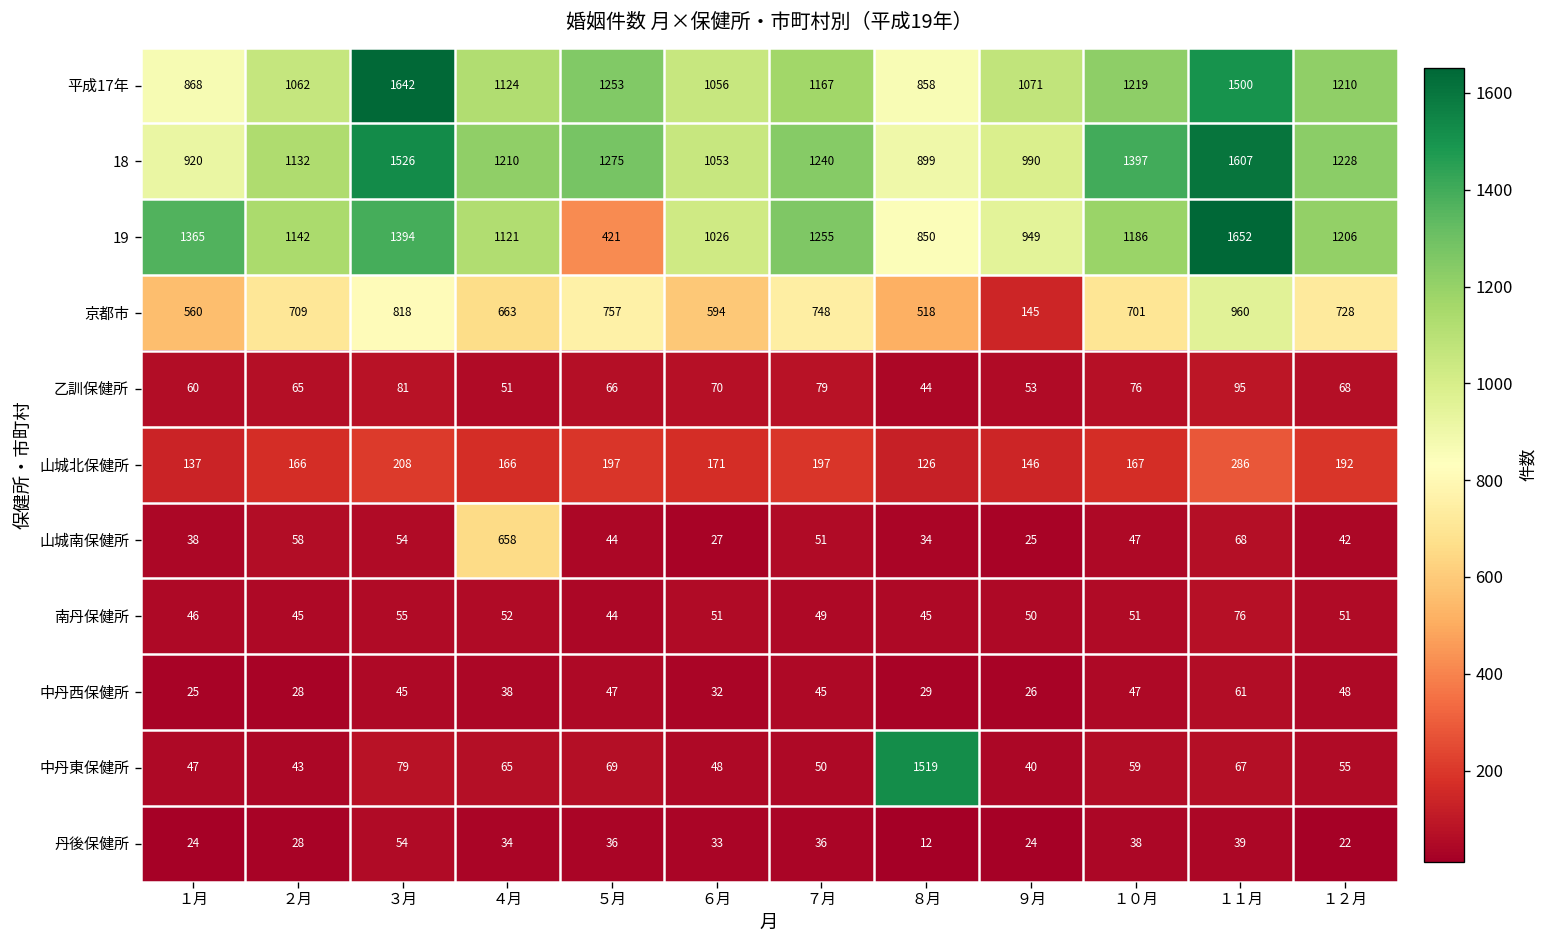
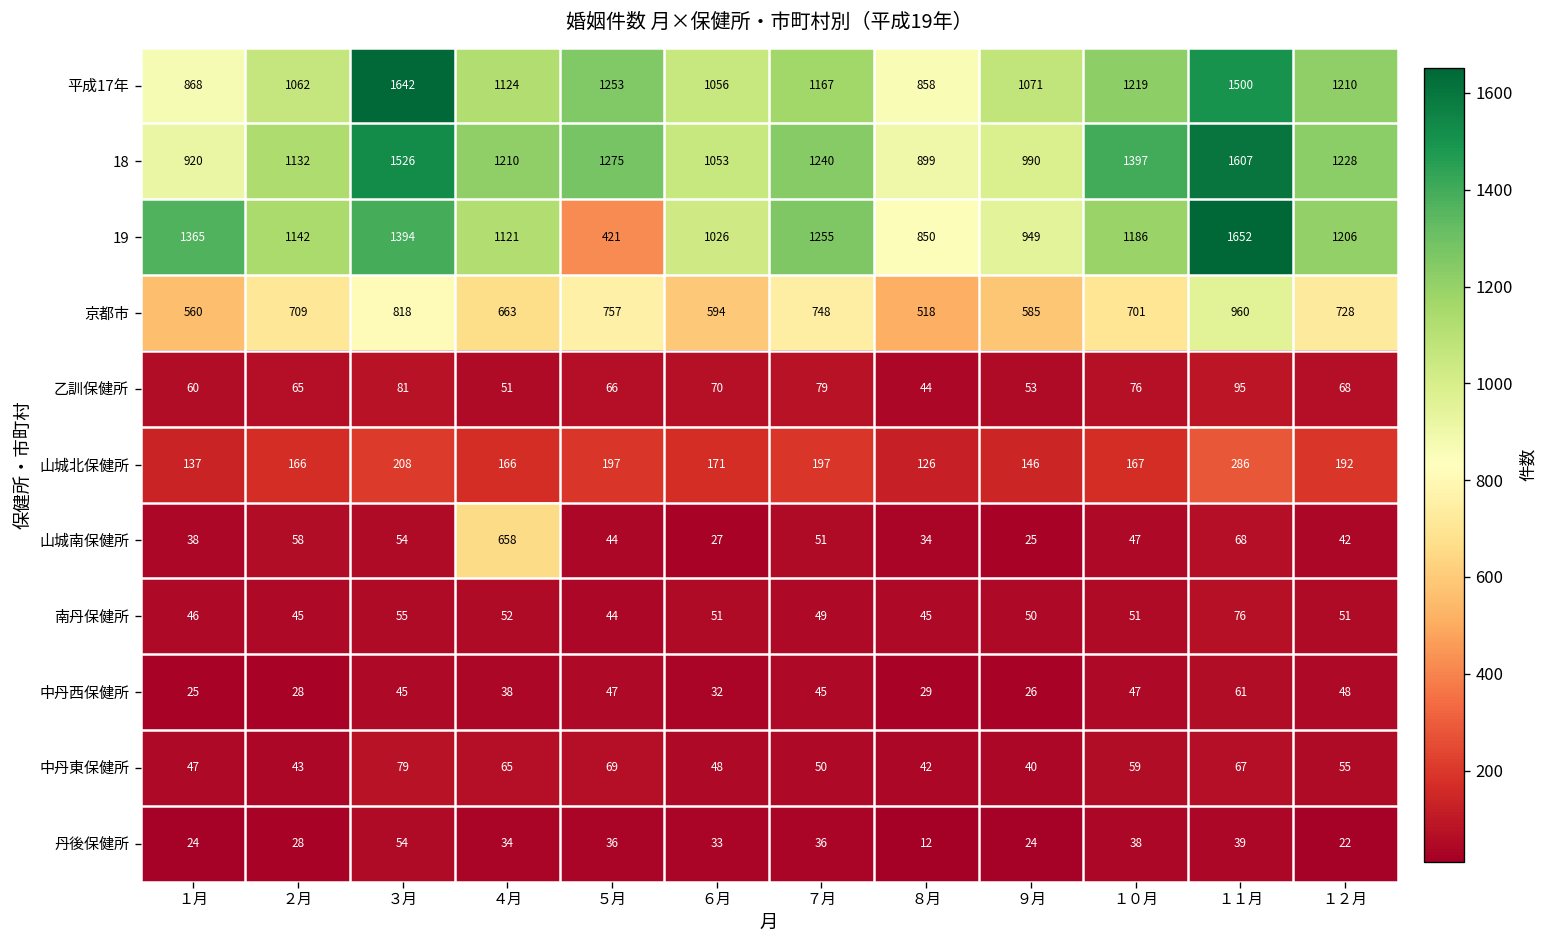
  {
    "平成17年": {
      "１月": 868,
      "２月": 1062,
      "３月": 1642,
      "４月": 1124,
      "５月": 1253,
      "６月": 1056,
      "７月": 1167,
      "８月": 858,
      "９月": 1071,
      "１０月": 1219,
      "１１月": 1500,
      "１２月": 1210
    },
    "18": {
      "１月": 920,
      "２月": 1132,
      "３月": 1526,
      "４月": 1210,
      "５月": 1275,
      "６月": 1053,
      "７月": 1240,
      "８月": 899,
      "９月": 990,
      "１０月": 1397,
      "１１月": 1607,
      "１２月": 1228
    },
    "19": {
      "１月": 1365,
      "２月": 1142,
      "３月": 1394,
      "４月": 1121,
      "５月": 421,
      "６月": 1026,
      "７月": 1255,
      "８月": 850,
      "９月": 949,
      "１０月": 1186,
      "１１月": 1652,
      "１２月": 1206
    },
    "京都市": {
      "１月": 560,
      "２月": 709,
      "３月": 818,
      "４月": 663,
      "５月": 757,
      "６月": 594,
      "７月": 748,
      "８月": 518,
-     "９月": 145,
+     "９月": 585,
      "１０月": 701,
      "１１月": 960,
      "１２月": 728
    },
    "乙訓保健所": {
      "１月": 60,
      "２月": 65,
      "３月": 81,
      "４月": 51,
      "５月": 66,
      "６月": 70,
      "７月": 79,
      "８月": 44,
      "９月": 53,
      "１０月": 76,
      "１１月": 95,
      "１２月": 68
    },
    "山城北保健所": {
      "１月": 137,
      "２月": 166,
      "３月": 208,
      "４月": 166,
      "５月": 197,
      "６月": 171,
      "７月": 197,
      "８月": 126,
      "９月": 146,
      "１０月": 167,
      "１１月": 286,
      "１２月": 192
    },
    "山城南保健所": {
      "１月": 38,
      "２月": 58,
      "３月": 54,
      "４月": 658,
      "５月": 44,
      "６月": 27,
      "７月": 51,
      "８月": 34,
      "９月": 25,
      "１０月": 47,
      "１１月": 68,
      "１２月": 42
    },
    "南丹保健所": {
      "１月": 46,
      "２月": 45,
      "３月": 55,
      "４月": 52,
      "５月": 44,
      "６月": 51,
      "７月": 49,
      "８月": 45,
      "９月": 50,
      "１０月": 51,
      "１１月": 76,
      "１２月": 51
    },
    "中丹西保健所": {
      "１月": 25,
      "２月": 28,
      "３月": 45,
      "４月": 38,
      "５月": 47,
      "６月": 32,
      "７月": 45,
      "８月": 29,
      "９月": 26,
      "１０月": 47,
      "１１月": 61,
      "１２月": 48
    },
    "中丹東保健所": {
      "１月": 47,
      "２月": 43,
      "３月": 79,
      "４月": 65,
      "５月": 69,
      "６月": 48,
      "７月": 50,
-     "８月": 1519,
+     "８月": 42,
      "９月": 40,
      "１０月": 59,
      "１１月": 67,
      "１２月": 55
    },
    "丹後保健所": {
      "１月": 24,
      "２月": 28,
      "３月": 54,
      "４月": 34,
      "５月": 36,
      "６月": 33,
      "７月": 36,
      "８月": 12,
      "９月": 24,
      "１０月": 38,
      "１１月": 39,
      "１２月": 22
    }
  }
